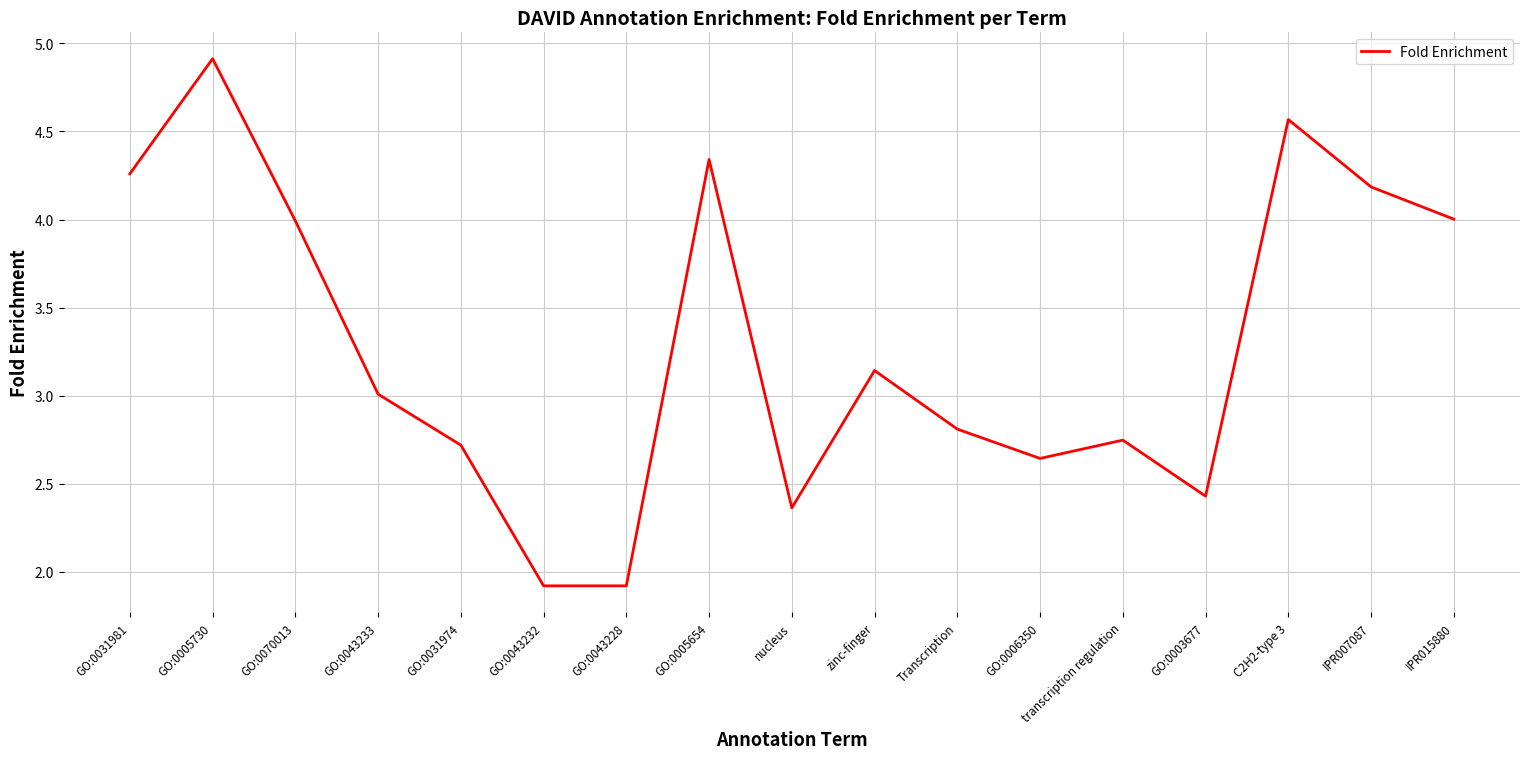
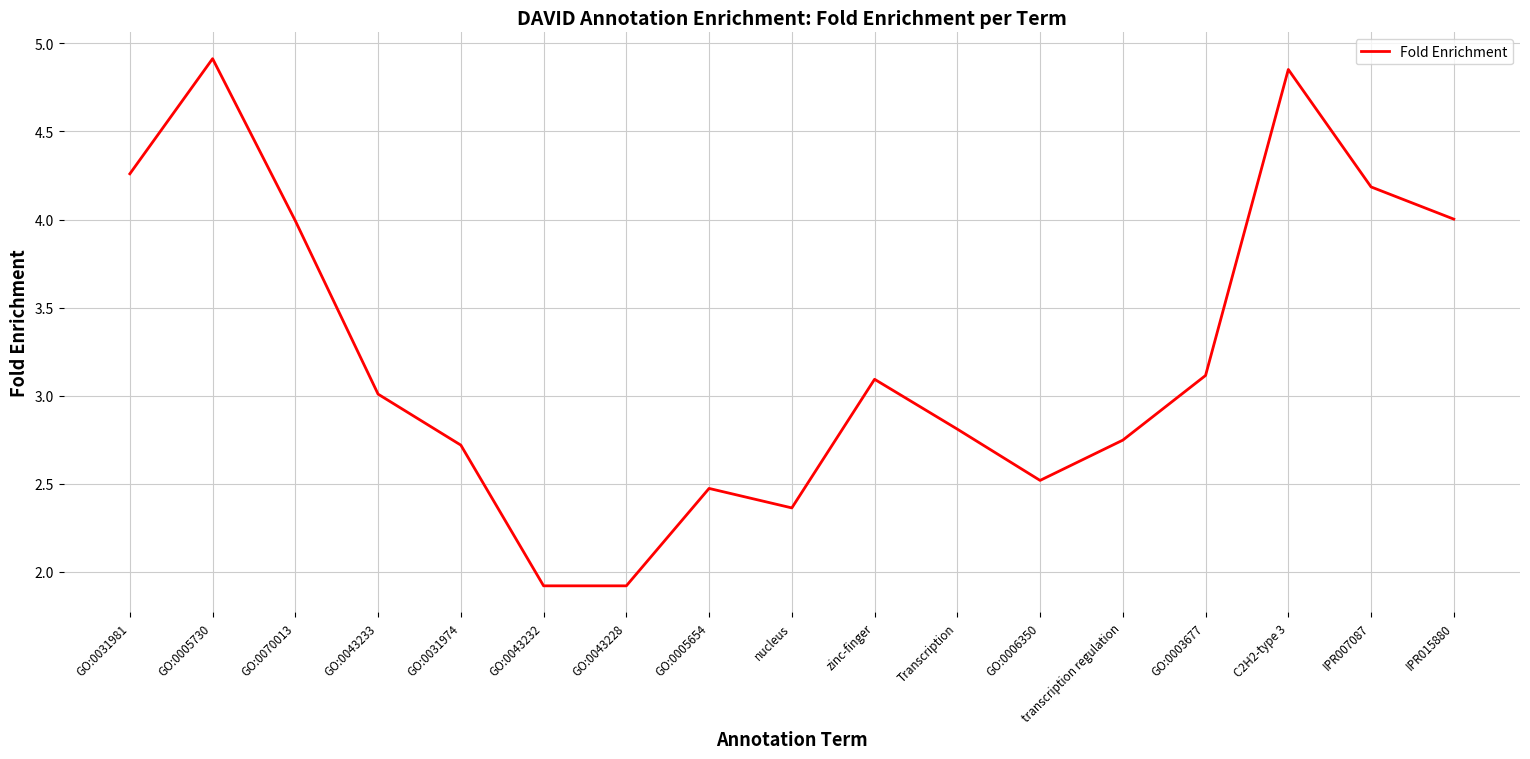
  {
    "GO:0031981": 4.26,
    "GO:0005730": 4.91,
    "GO:0070013": 3.99,
    "GO:0043233": 3.01,
    "GO:0031974": 2.72,
    "GO:0043232": 1.92,
    "GO:0043228": 1.92,
-   "GO:0005654": 4.34,
+   "GO:0005654": 2.47,
    "nucleus": 2.36,
-   "zinc-finger": 3.14,
+   "zinc-finger": 3.09,
    "Transcription": 2.81,
-   "GO:0006350": 2.64,
+   "GO:0006350": 2.52,
    "transcription regulation": 2.75,
-   "GO:0003677": 2.43,
-   "C2H2-type 3": 4.57,
+   "GO:0003677": 3.12,
+   "C2H2-type 3": 4.85,
    "IPR007087": 4.19,
    "IPR015880": 4.00
  }
